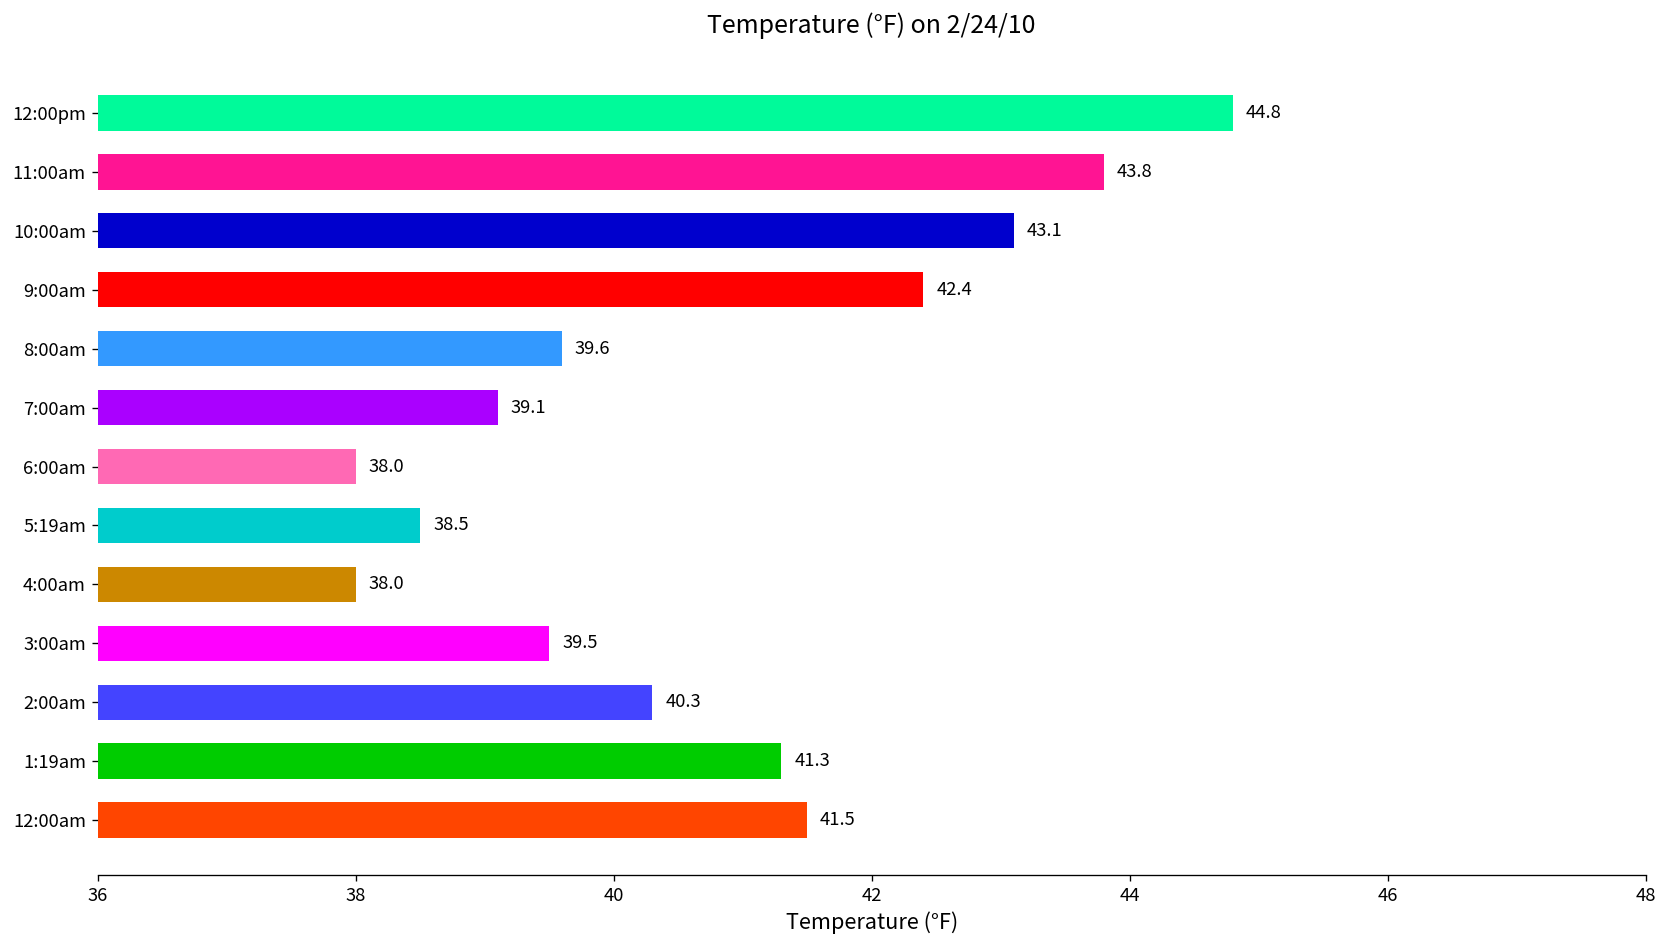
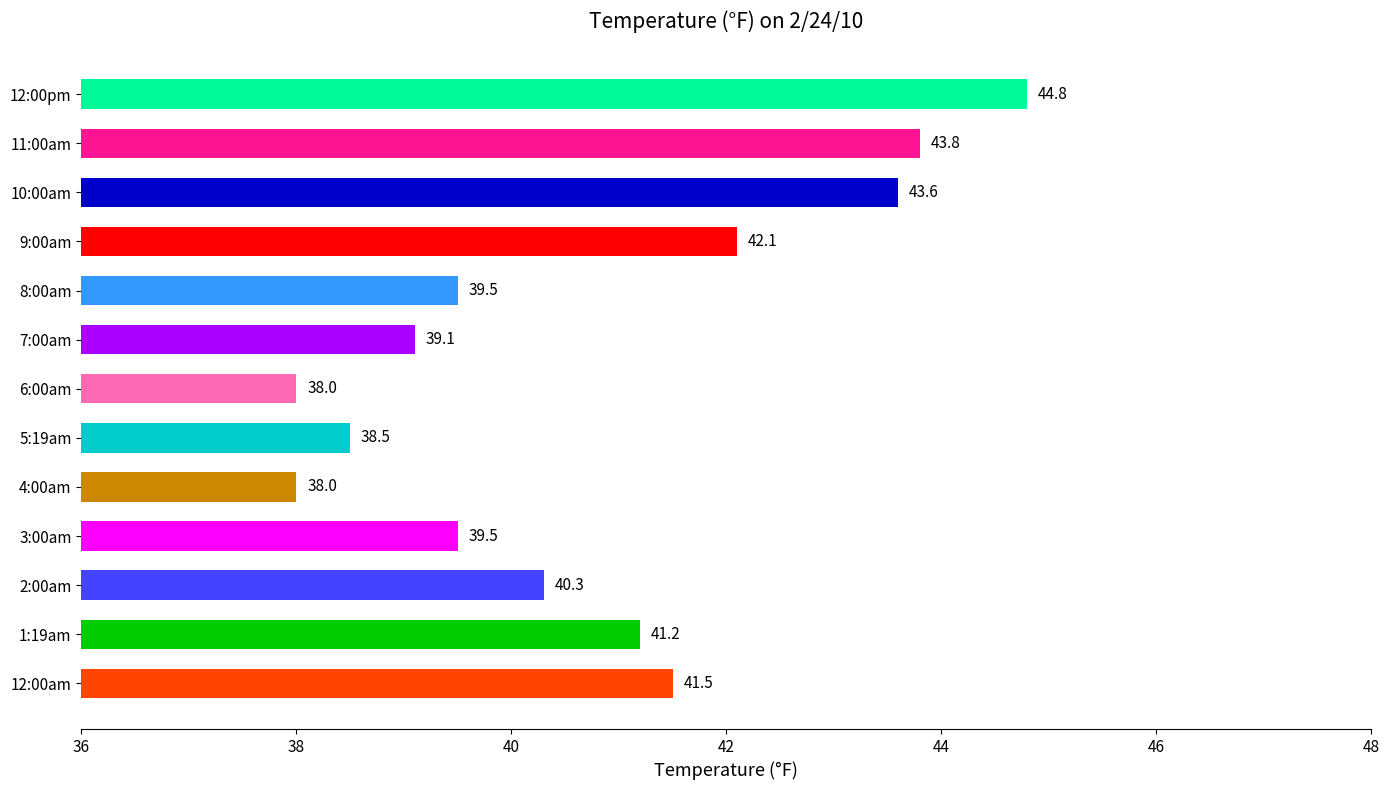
  {
    "12:00pm": 44.8,
    "11:00am": 43.8,
-   "10:00am": 43.1,
-   "9:00am": 42.4,
-   "8:00am": 39.6,
+   "10:00am": 43.6,
+   "9:00am": 42.1,
+   "8:00am": 39.5,
    "7:00am": 39.1,
    "6:00am": 38.0,
    "5:19am": 38.5,
    "4:00am": 38.0,
    "3:00am": 39.5,
    "2:00am": 40.3,
-   "1:19am": 41.3,
+   "1:19am": 41.2,
    "12:00am": 41.5
  }
